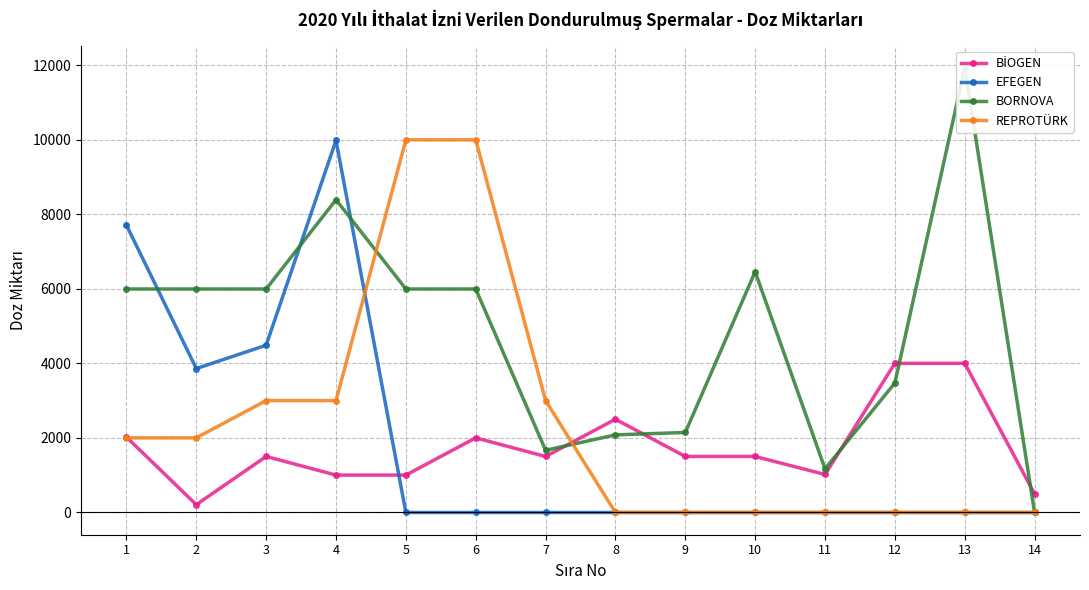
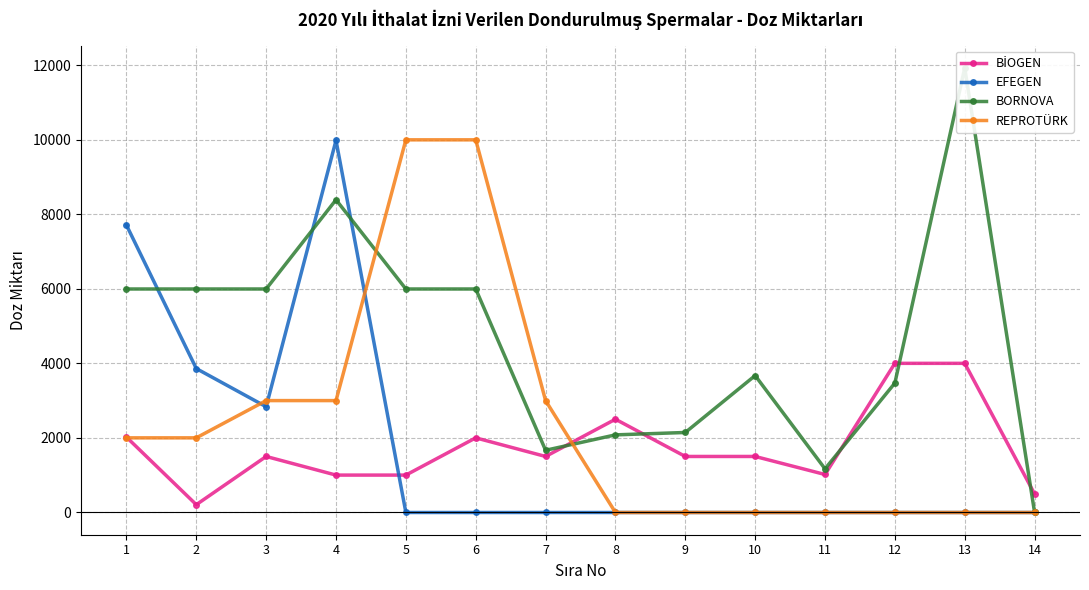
  {
    "BİOGEN": {
      "2": 200,
      "3": 1500,
      "4": 1000,
      "5": 1000,
      "6": 2000,
      "7": 1500,
      "8": 2500,
      "9": 1500,
      "10": 1500,
      "11": 1000,
      "12": 4000,
      "13": 4000,
      "14": 500
    },
    "EFEGEN": {
      "1": 7700,
      "2": 3900,
-     "3": 4500,
+     "3": 2800,
      "4": 10000,
      "5": 0,
      "6": 0,
      "7": 0
    },
    "BORNOVA": {
      "1": 6000,
      "2": 6000,
      "3": 6000,
      "4": 8400,
      "5": 6000,
      "6": 6000,
      "7": 1700,
      "8": 2100,
      "9": 2100,
-     "10": 6500,
+     "10": 3700,
      "11": 1200,
      "12": 3500
    },
    "REPROTÜRK": {
      "2": 2000,
      "3": 3000,
      "4": 3000,
      "5": 10000,
      "6": 10000,
      "7": 3000
    }
  }
